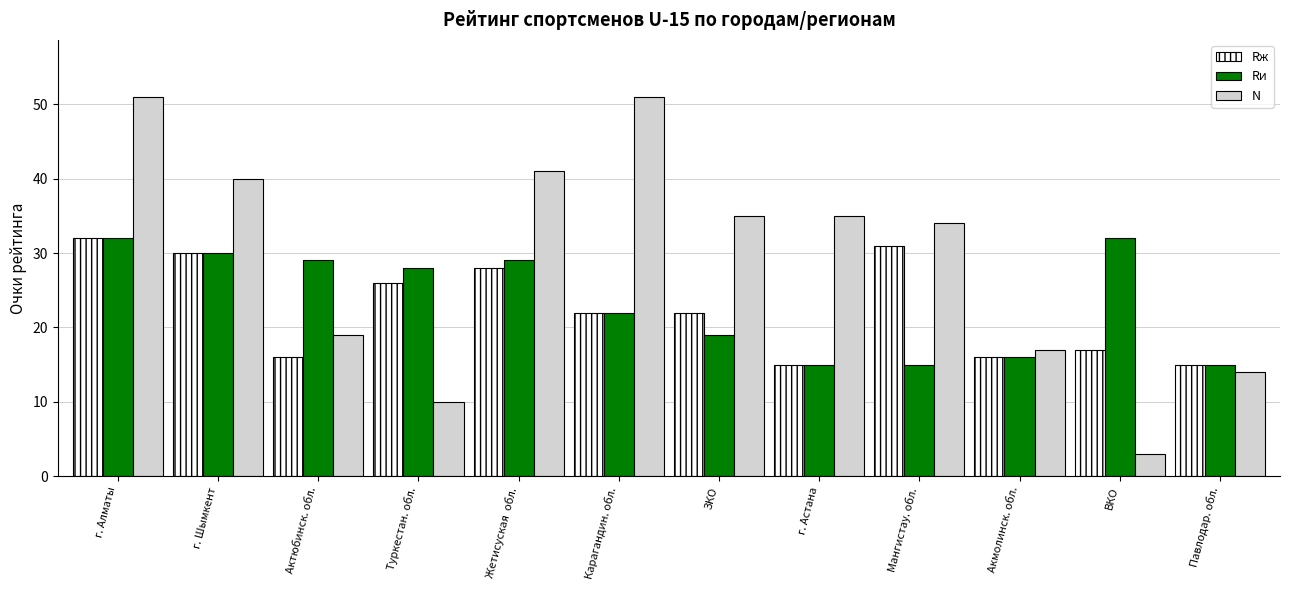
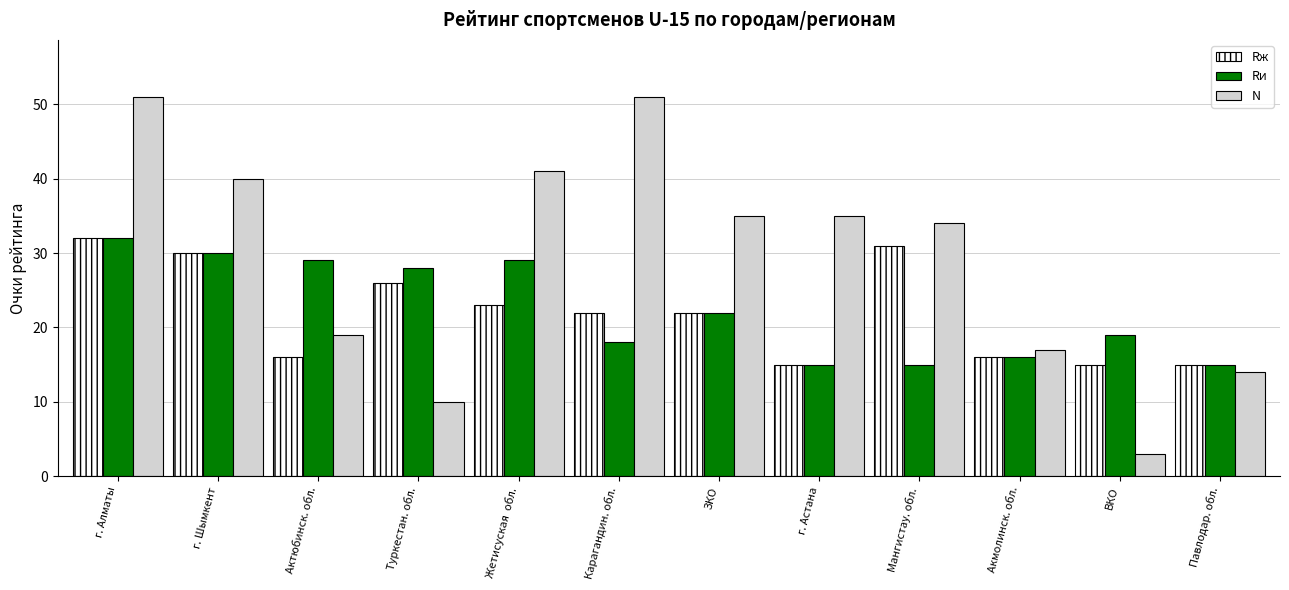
  {
    "Rж": {
      "г. Алматы": 32,
      "г. Шымкент": 30,
      "Актюбинск. обл.": 16,
      "Туркестан. обл.": 26,
-     "Жетисуская обл.": 28,
+     "Жетисуская обл.": 23,
      "Карагандин. обл.": 22,
      "ЗКО": 22,
      "г. Астана": 15,
      "Мангистау. обл.": 31,
      "Акмолинск. обл.": 16,
-     "ВКО": 17,
+     "ВКО": 15,
      "Павлодар. обл.": 15
    },
    "Rи": {
      "г. Алматы": 32,
      "г. Шымкент": 30,
      "Актюбинск. обл.": 29,
      "Туркестан. обл.": 28,
      "Жетисуская обл.": 29,
-     "Карагандин. обл.": 22,
-     "ЗКО": 19,
+     "Карагандин. обл.": 18,
+     "ЗКО": 22,
      "г. Астана": 15,
      "Мангистау. обл.": 15,
      "Акмолинск. обл.": 16,
-     "ВКО": 32,
+     "ВКО": 19,
      "Павлодар. обл.": 15
    },
    "N": {
      "г. Алматы": 51,
      "г. Шымкент": 40,
      "Актюбинск. обл.": 19,
      "Туркестан. обл.": 10,
      "Жетисуская обл.": 41,
      "Карагандин. обл.": 51,
      "ЗКО": 35,
      "г. Астана": 35,
      "Мангистау. обл.": 34,
      "Акмолинск. обл.": 17,
      "ВКО": 3,
      "Павлодар. обл.": 14
    }
  }
